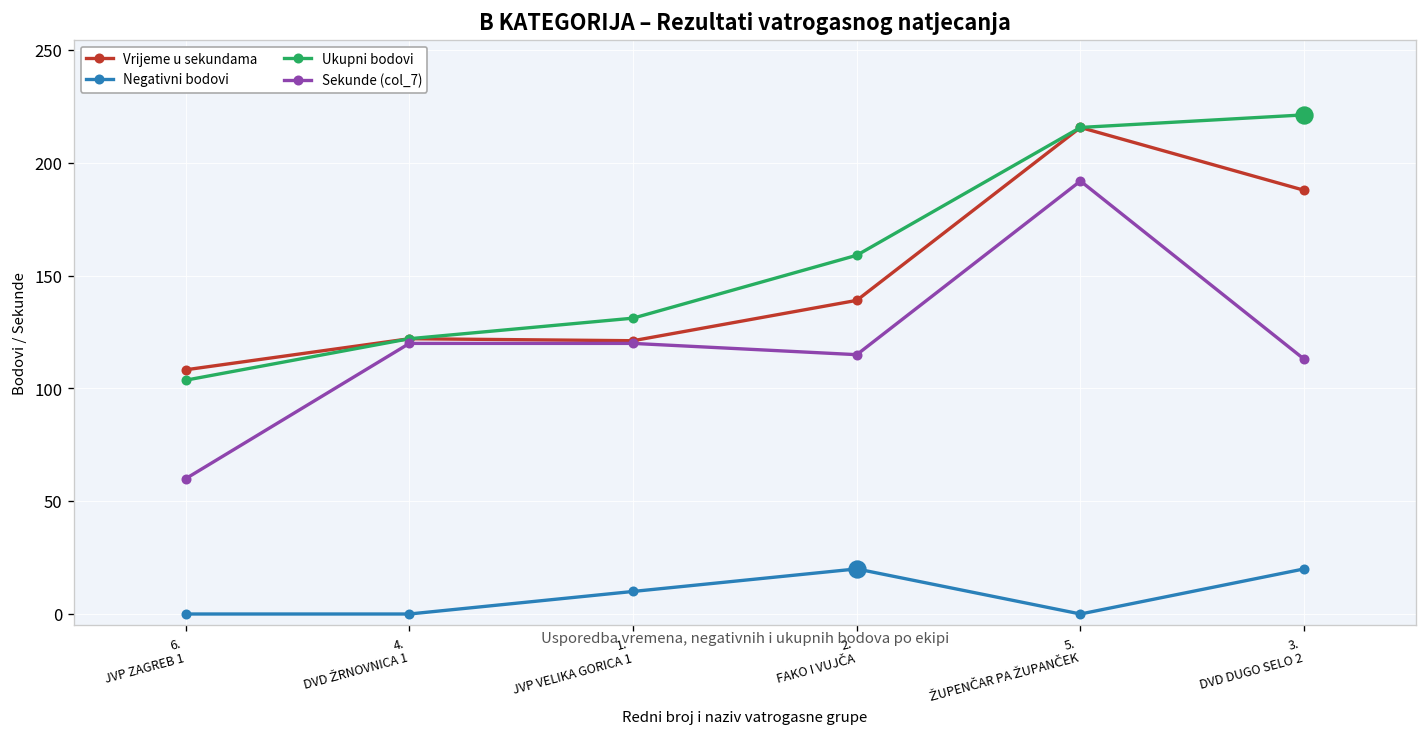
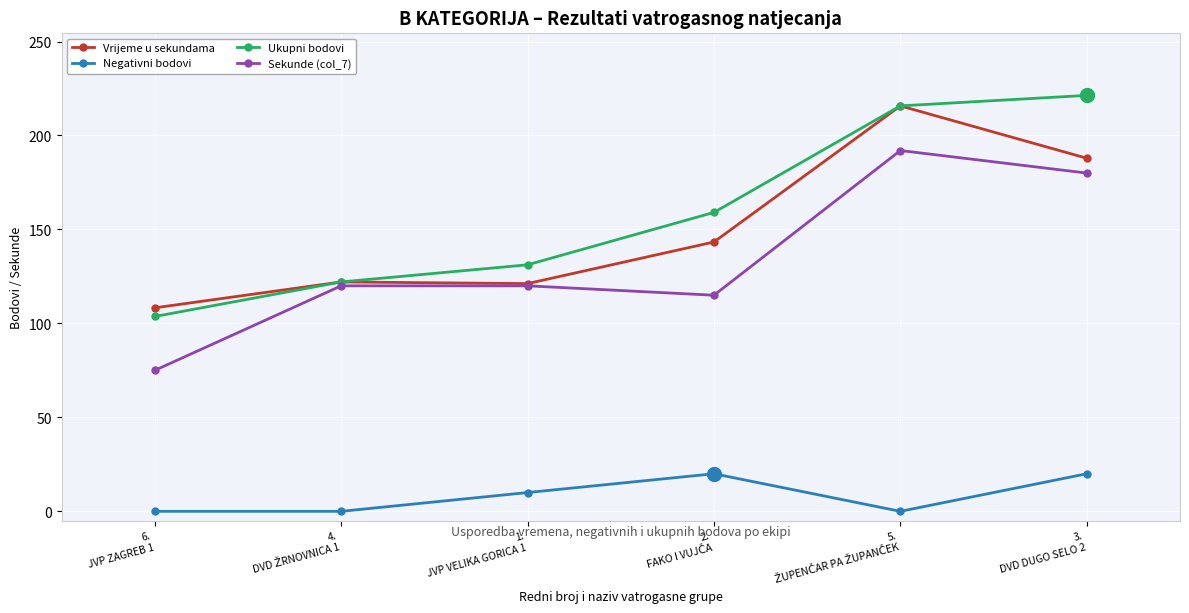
  {
    "Vrijeme u sekundama": {
      "6. JVP ZAGREB 1": 108,
-     "2. FAKO I VUJČA": 139,
+     "2. FAKO I VUJČA": 143,
      "3. DVD DUGO SELO 2": 188
    },
    "Sekunde (col_7)": {
-     "6. JVP ZAGREB 1": 60,
+     "6. JVP ZAGREB 1": 75,
      "4. DVD ŽRNOVNICA 1": 120,
      "2. FAKO I VUJČA": 115,
      "5. ŽUPENČAR PA ŽUPANČEK": 192,
-     "3. DVD DUGO SELO 2": 113
+     "3. DVD DUGO SELO 2": 180
    }
  }
